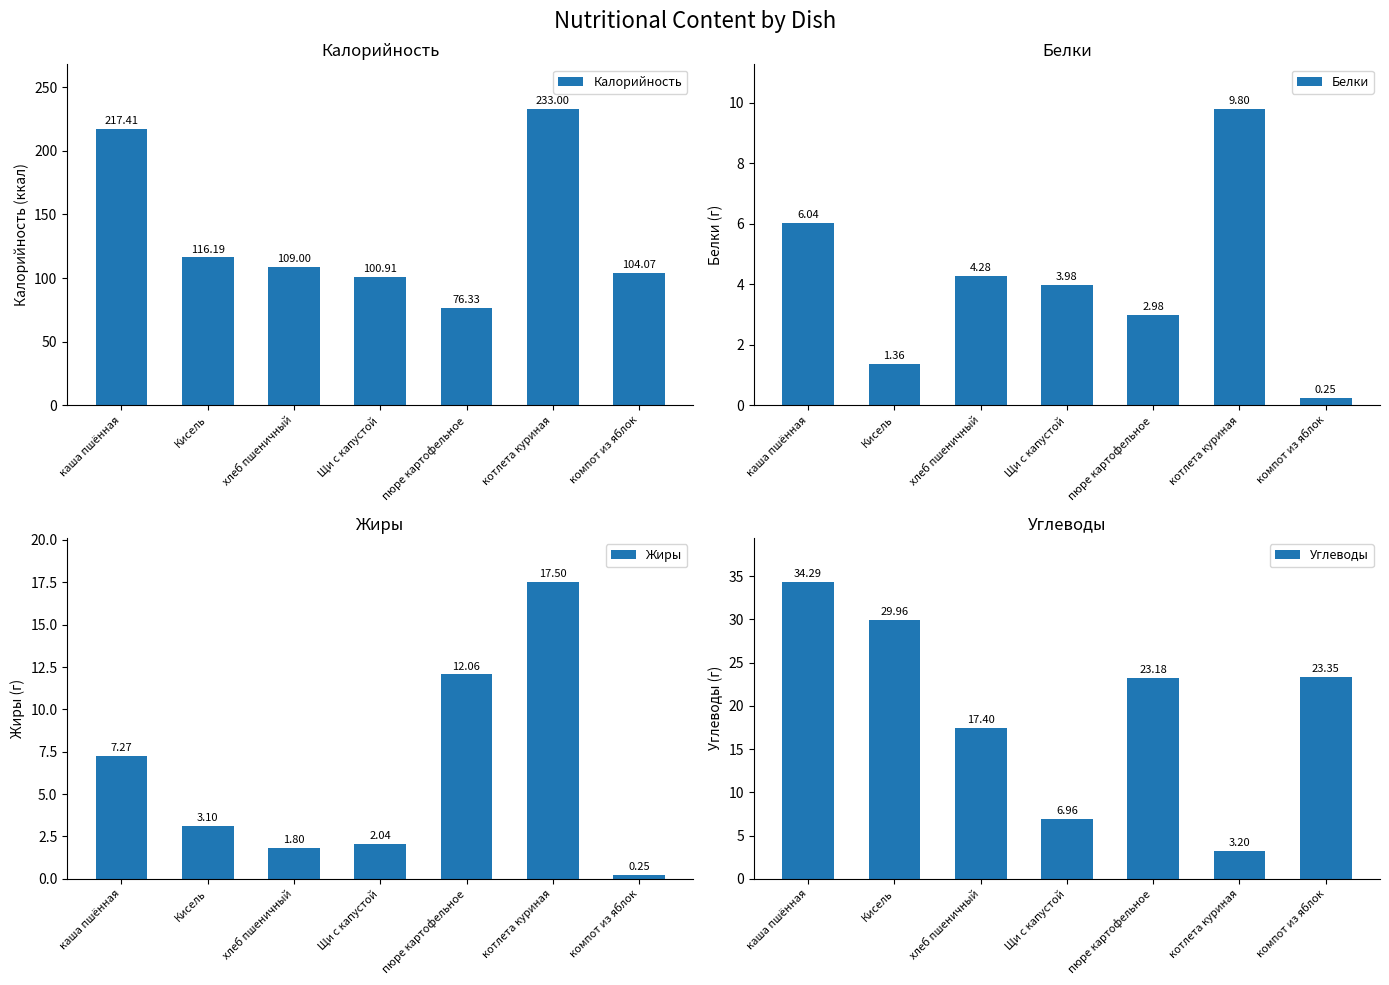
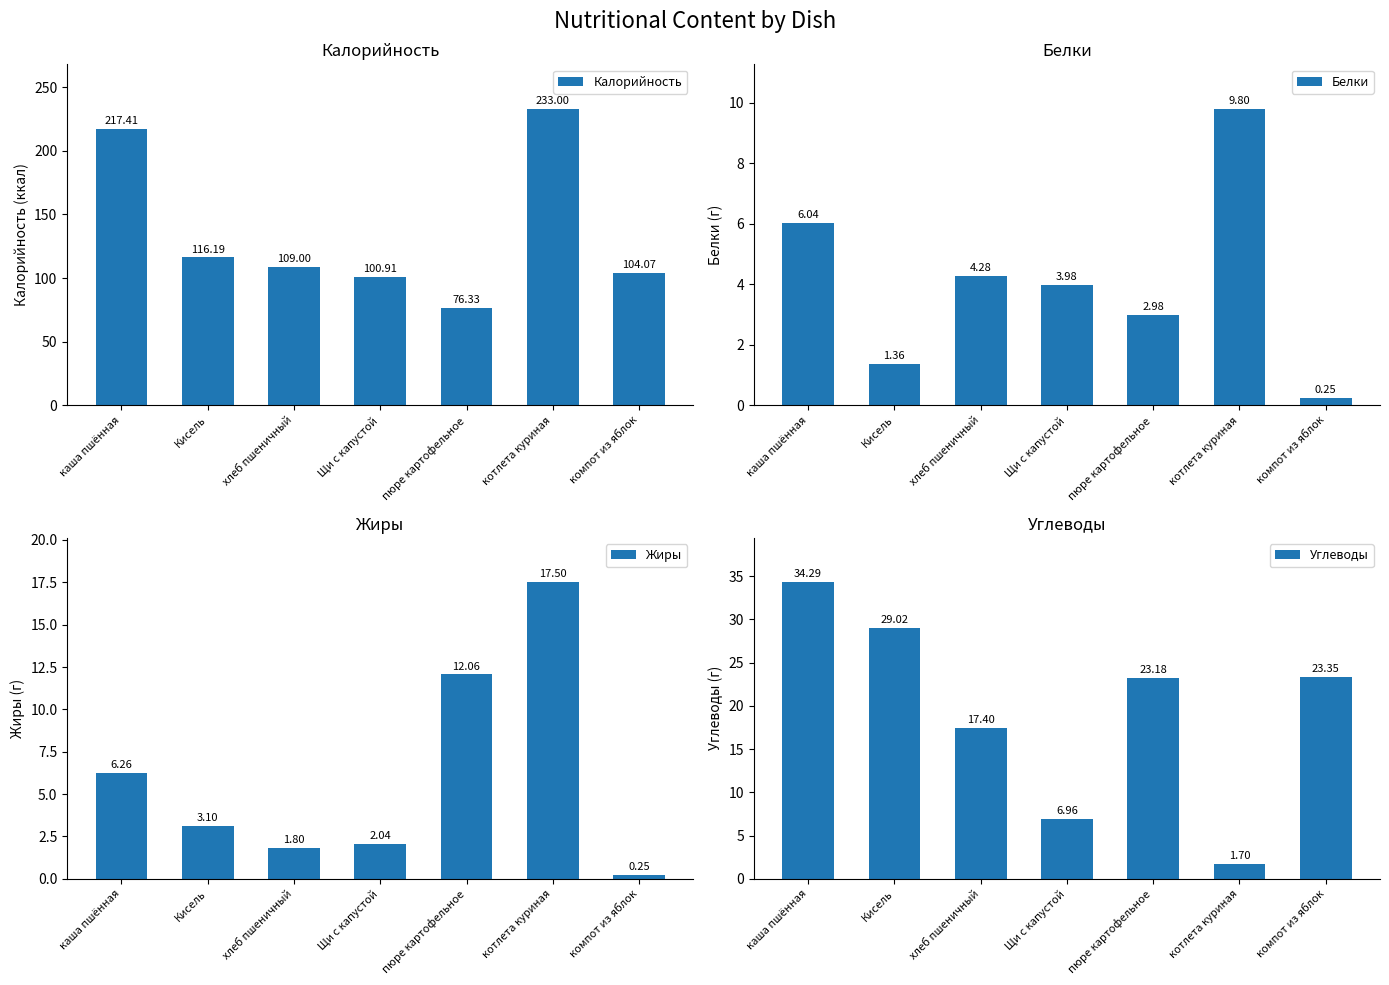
  {
    "Калорийность": {
      "каша пшённая": 217.41,
      "Кисель": 116.19,
      "хлеб пшеничный": 109.00,
      "Щи с капустой": 100.91,
      "пюре картофельное": 76.33,
      "котлета куриная": 233.00,
      "компот из яблок": 104.07
    },
    "Белки": {
      "каша пшённая": 6.04,
      "Кисель": 1.36,
      "хлеб пшеничный": 4.28,
      "Щи с капустой": 3.98,
      "пюре картофельное": 2.98,
      "котлета куриная": 9.80,
      "компот из яблок": 0.25
    },
    "Жиры": {
-     "каша пшённая": 7.27,
+     "каша пшённая": 6.26,
      "Кисель": 3.10,
      "хлеб пшеничный": 1.80,
      "Щи с капустой": 2.04,
      "пюре картофельное": 12.06,
      "котлета куриная": 17.50,
      "компот из яблок": 0.25
    },
    "Углеводы": {
      "каша пшённая": 34.29,
-     "Кисель": 29.96,
+     "Кисель": 29.02,
      "хлеб пшеничный": 17.40,
      "Щи с капустой": 6.96,
      "пюре картофельное": 23.18,
-     "котлета куриная": 3.20,
+     "котлета куриная": 1.70,
      "компот из яблок": 23.35
    }
  }
